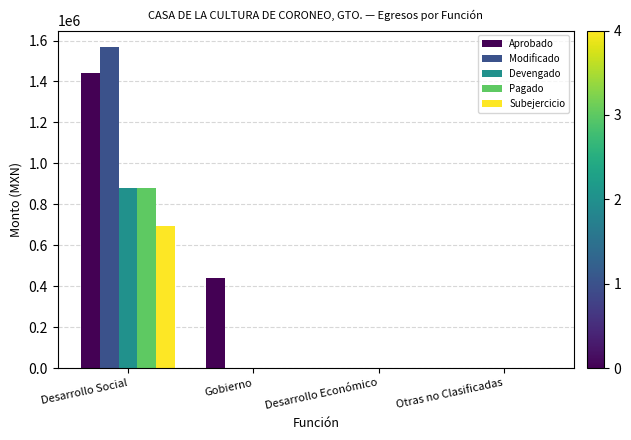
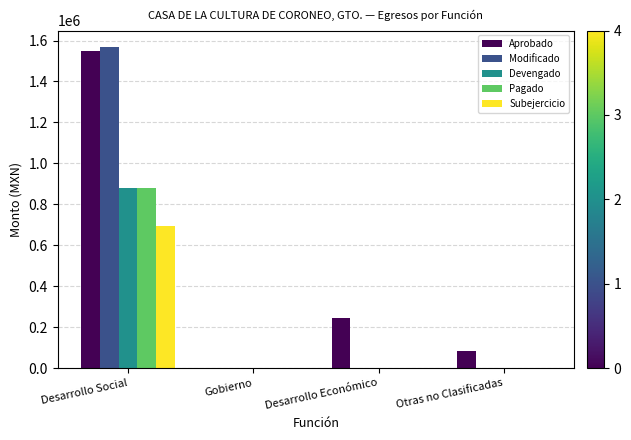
  {
    "Aprobado": {
-     "Desarrollo Social": 1440000,
-     "Gobierno": 440000,
-     "Desarrollo Económico": 0,
-     "Otras no Clasificadas": 0
+     "Desarrollo Social": 1550000,
+     "Gobierno": 0,
+     "Desarrollo Económico": 240000,
+     "Otras no Clasificadas": 90000
    },
    "Modificado": {
      "Desarrollo Social": 1570000,
      "Gobierno": 0,
      "Desarrollo Económico": 0,
      "Otras no Clasificadas": 0
    },
    "Devengado": {
      "Desarrollo Social": 880000,
      "Gobierno": 0,
      "Desarrollo Económico": 0,
      "Otras no Clasificadas": 0
    },
    "Pagado": {
      "Desarrollo Social": 880000,
      "Gobierno": 0,
      "Desarrollo Económico": 0,
      "Otras no Clasificadas": 0
    },
    "Subejercicio": {
      "Desarrollo Social": 690000,
      "Gobierno": 0,
      "Desarrollo Económico": 0,
      "Otras no Clasificadas": 0
    }
  }
